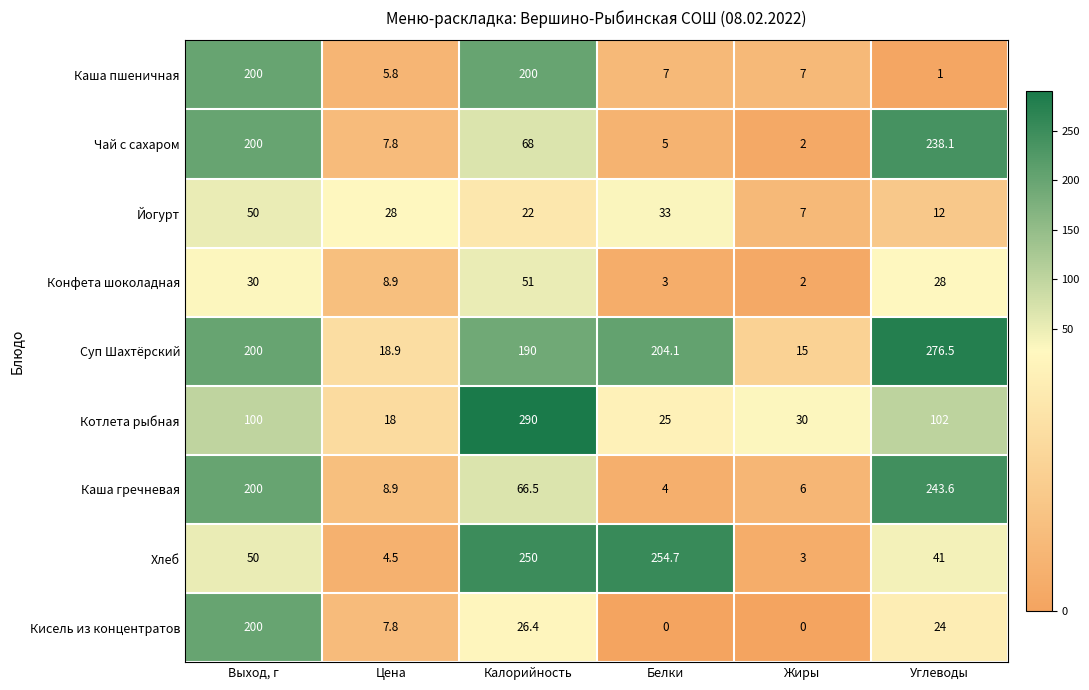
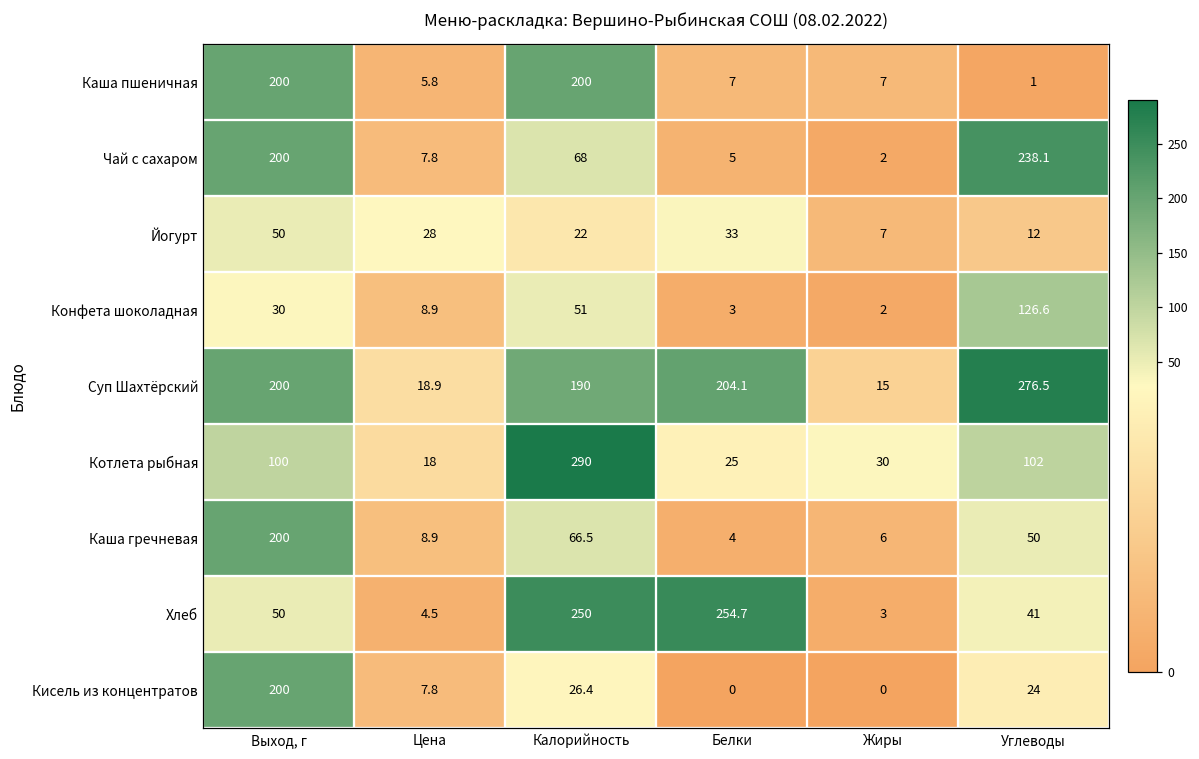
  {
    "Каша пшеничная": {
      "Выход, г": 200,
      "Цена": 5.8,
      "Калорийность": 200,
      "Белки": 7,
      "Жиры": 7,
      "Углеводы": 1
    },
    "Чай с сахаром": {
      "Выход, г": 200,
      "Цена": 7.8,
      "Калорийность": 68,
      "Белки": 5,
      "Жиры": 2,
      "Углеводы": 238.1
    },
    "Йогурт": {
      "Выход, г": 50,
      "Цена": 28,
      "Калорийность": 22,
      "Белки": 33,
      "Жиры": 7,
      "Углеводы": 12
    },
    "Конфета шоколадная": {
      "Выход, г": 30,
      "Цена": 8.9,
      "Калорийность": 51,
      "Белки": 3,
      "Жиры": 2,
-     "Углеводы": 28
+     "Углеводы": 126.6
    },
    "Суп Шахтёрский": {
      "Выход, г": 200,
      "Цена": 18.9,
      "Калорийность": 190,
      "Белки": 204.1,
      "Жиры": 15,
      "Углеводы": 276.5
    },
    "Котлета рыбная": {
      "Выход, г": 100,
      "Цена": 18,
      "Калорийность": 290,
      "Белки": 25,
      "Жиры": 30,
      "Углеводы": 102
    },
    "Каша гречневая": {
      "Выход, г": 200,
      "Цена": 8.9,
      "Калорийность": 66.5,
      "Белки": 4,
      "Жиры": 6,
-     "Углеводы": 243.6
+     "Углеводы": 50
    },
    "Хлеб": {
      "Выход, г": 50,
      "Цена": 4.5,
      "Калорийность": 250,
      "Белки": 254.7,
      "Жиры": 3,
      "Углеводы": 41
    },
    "Кисель из концентратов": {
      "Выход, г": 200,
      "Цена": 7.8,
      "Калорийность": 26.4,
      "Белки": 0,
      "Жиры": 0,
      "Углеводы": 24
    }
  }
